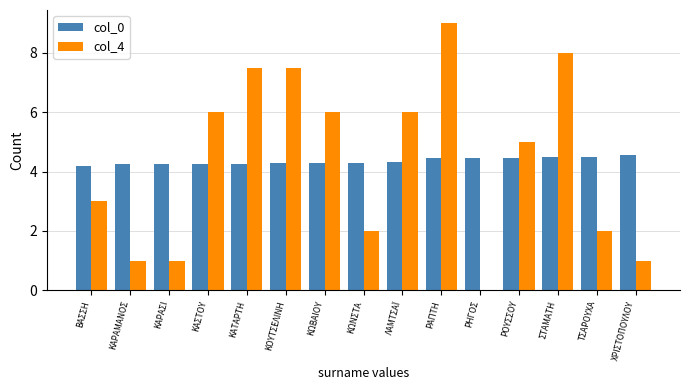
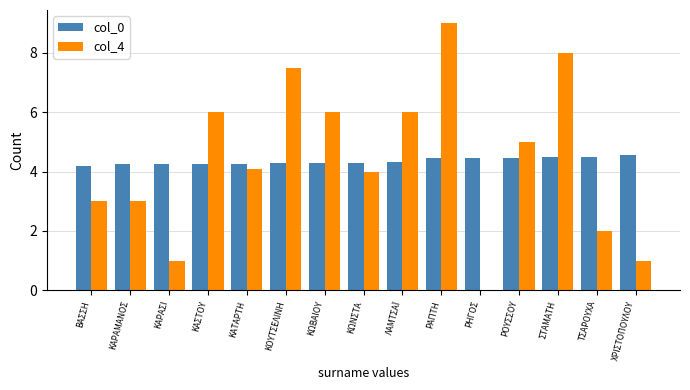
  {
    "col_0": {
      "ΒΑΣΣΗ": 4.2,
      "ΚΑΡΑΜΑΝΟΣ": 4.3,
      "ΚΑΡΑΣΙ": 4.3,
      "ΚΑΣΤΟΥ": 4.3,
      "ΚΑΤΑΡΤΗ": 4.3,
      "ΚΟΥΤΣΕΛΙΝΗ": 4.3,
      "ΚΩΒΑΙΟΥ": 4.3,
      "ΚΩΝΣΤΑ": 4.3,
      "ΛΑΜΤΣΑΪ": 4.3,
      "ΡΑΠΤΗ": 4.5,
      "ΡΗΓΟΣ": 4.5,
      "ΡΟΥΣΣΟΥ": 4.5,
      "ΣΤΑΜΑΤΗ": 4.5,
      "ΤΣΑΡΟΥΧΑ": 4.5,
      "ΧΡΙΣΤΟΠΟΥΛΟΥ": 4.5
    },
    "col_4": {
      "ΒΑΣΣΗ": 3.0,
-     "ΚΑΡΑΜΑΝΟΣ": 1,
+     "ΚΑΡΑΜΑΝΟΣ": 3,
      "ΚΑΡΑΣΙ": 1.0,
      "ΚΑΣΤΟΥ": 6.0,
-     "ΚΑΤΑΡΤΗ": 7.5,
+     "ΚΑΤΑΡΤΗ": 4.1,
      "ΚΟΥΤΣΕΛΙΝΗ": 7.5,
      "ΚΩΒΑΙΟΥ": 6.0,
-     "ΚΩΝΣΤΑ": 2,
+     "ΚΩΝΣΤΑ": 4,
      "ΛΑΜΤΣΑΪ": 6.0,
      "ΡΑΠΤΗ": 9.0,
      "ΡΗΓΟΣ": 0.0,
      "ΡΟΥΣΣΟΥ": 5.0,
      "ΣΤΑΜΑΤΗ": 8.0,
      "ΤΣΑΡΟΥΧΑ": 2.0,
      "ΧΡΙΣΤΟΠΟΥΛΟΥ": 1.0
    }
  }
